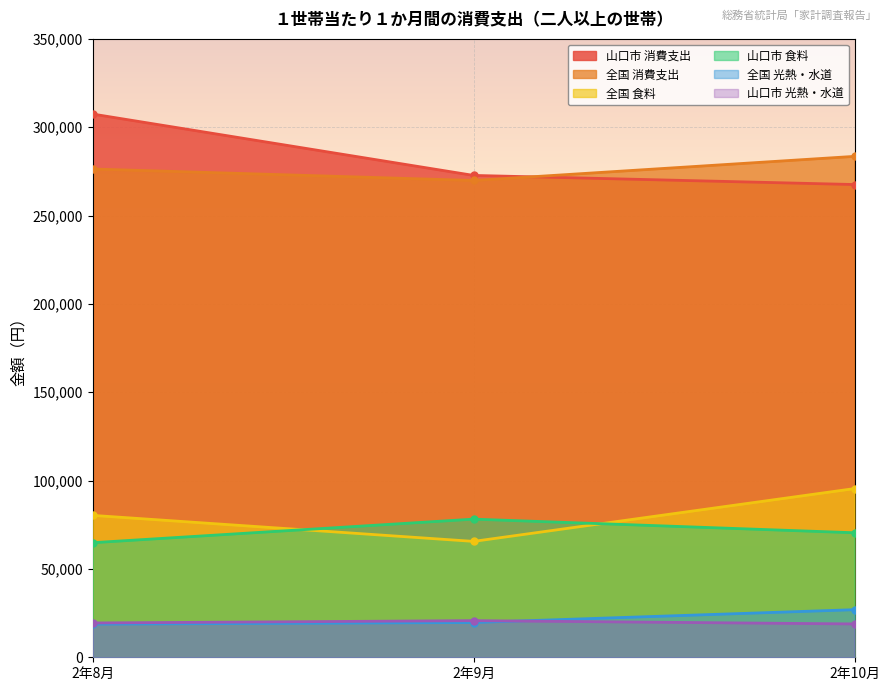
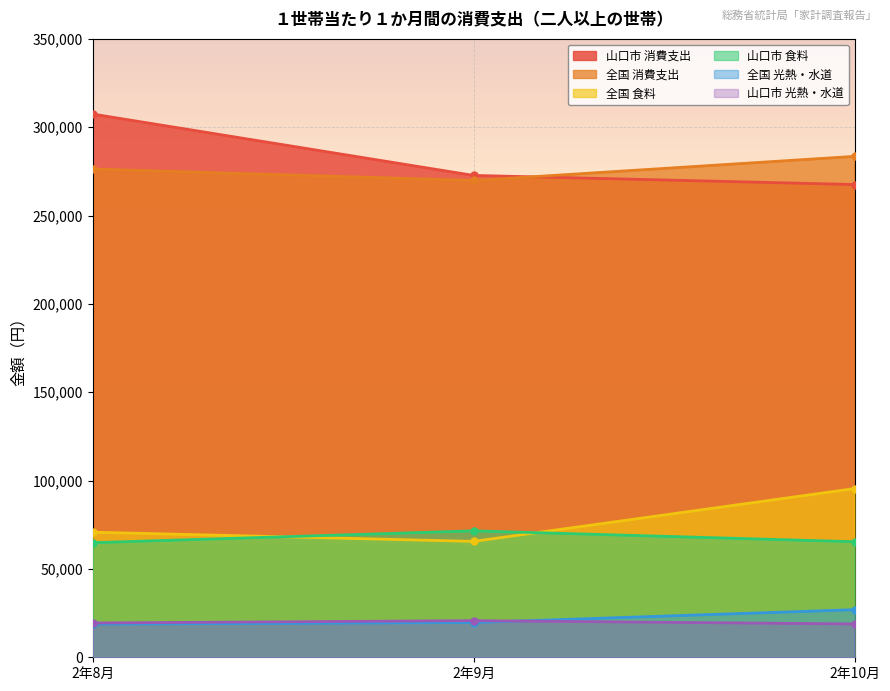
  {
    "全国 食料": {
-     "2年8月": "80,000",
+     "2年8月": "71,000",
      "2年9月": "66,000",
      "2年10月": "95,000"
    },
    "山口市 食料": {
      "2年8月": "65,000",
-     "2年9月": "78,000",
-     "2年10月": "70,000"
+     "2年9月": "72,000",
+     "2年10月": "65,000"
    },
    "全国 光熱・水道": {
      "2年10月": "27,000"
    },
    "山口市 光熱・水道": {
      "2年10月": "19,000"
    }
  }
